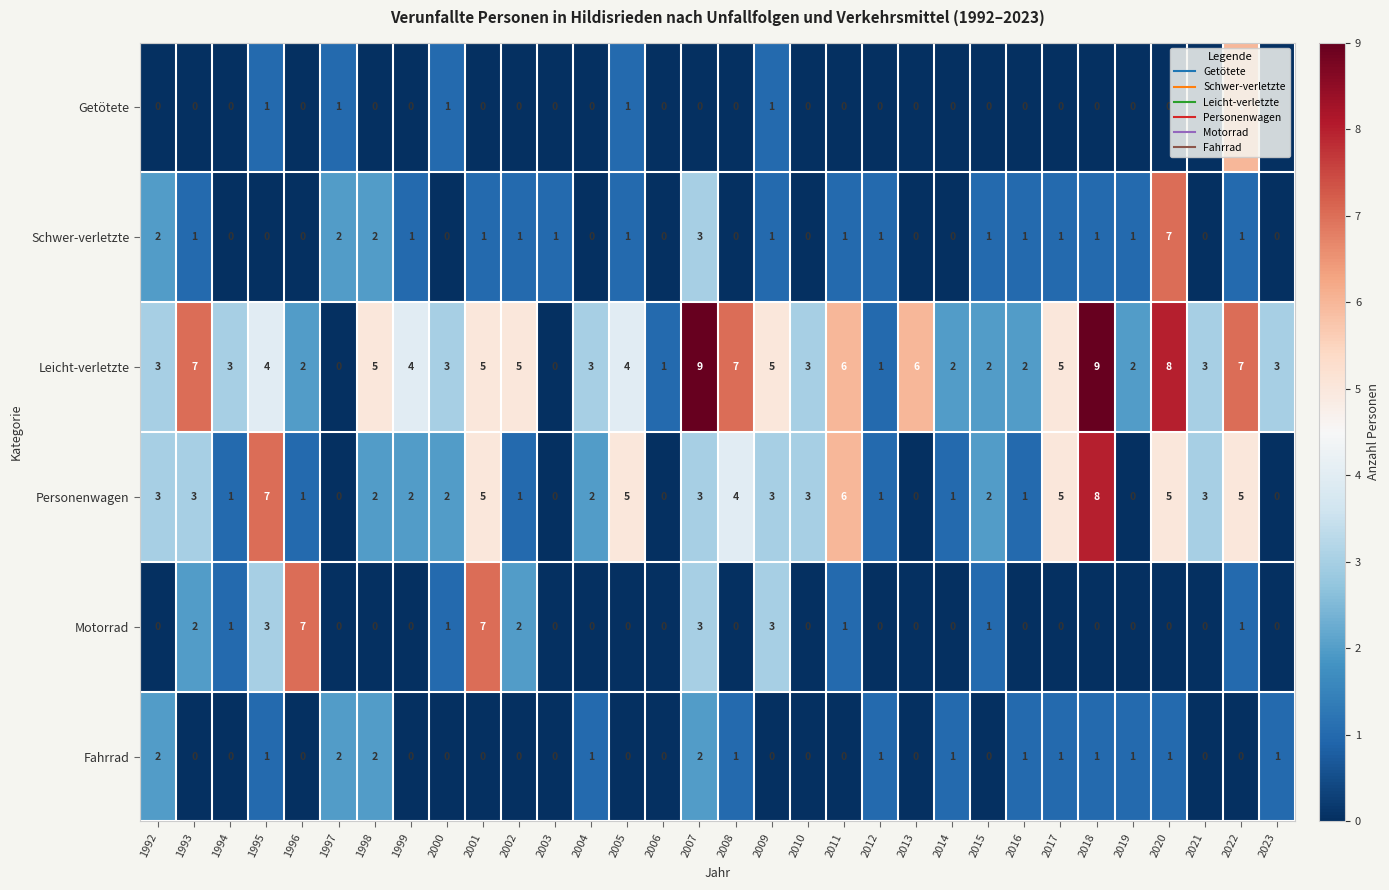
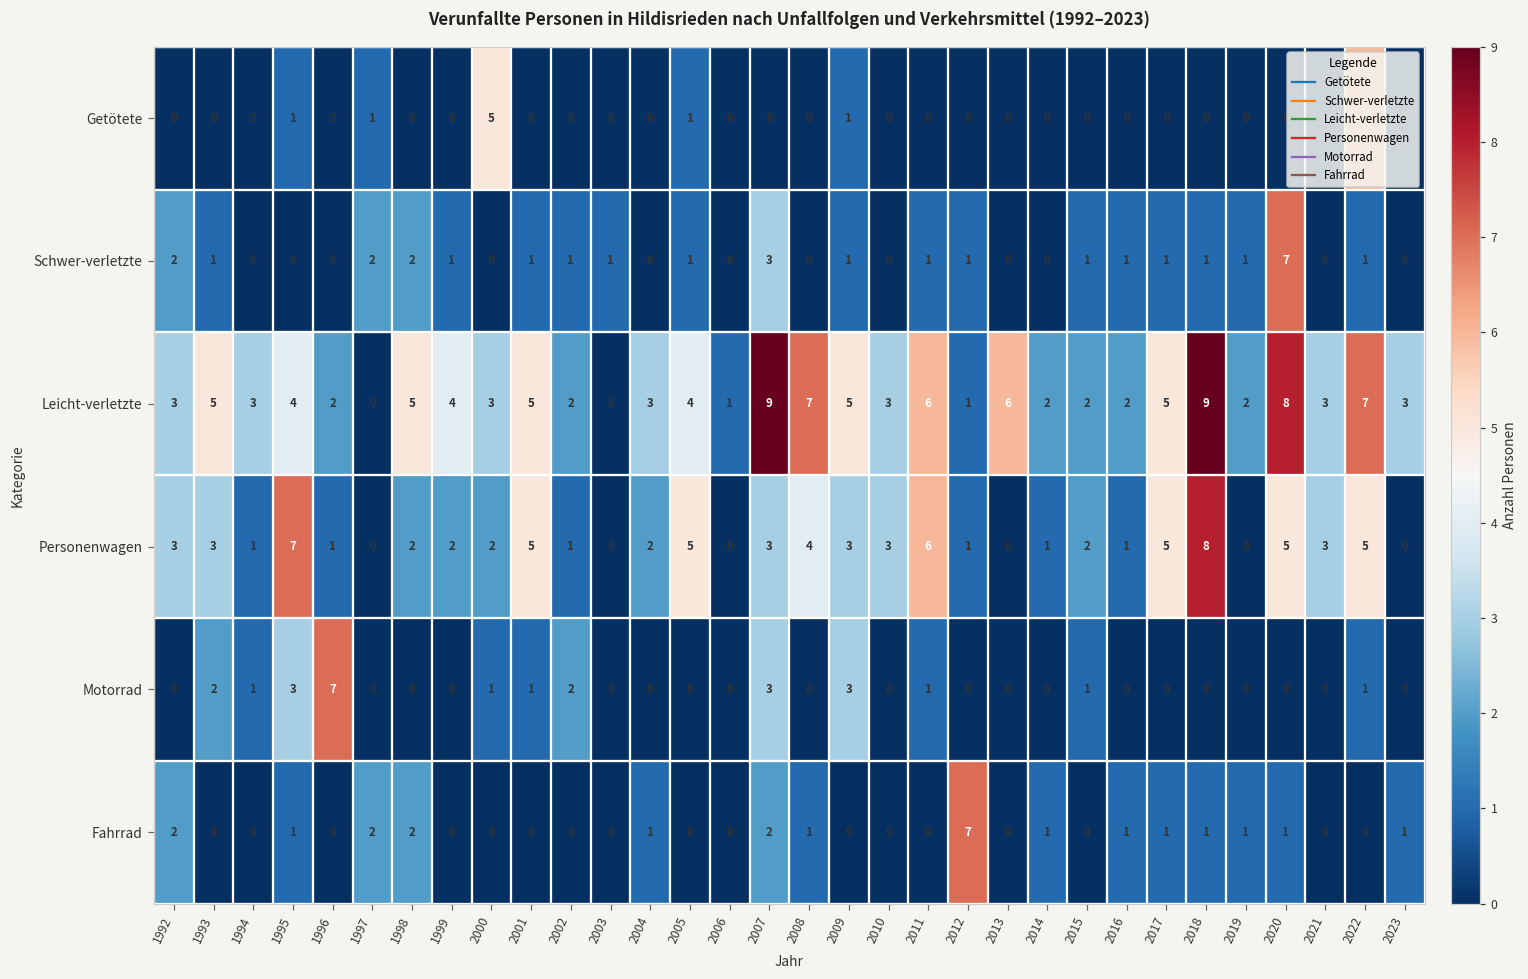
  {
    "Getötete": {
      "1995": 1,
      "1997": 1,
-     "2000": 1,
+     "2000": 5,
      "2005": 1,
      "2009": 1
    },
    "Schwer-verletzte": {
      "1992": 2,
      "1993": 1,
      "1997": 2,
      "1998": 2,
      "1999": 1,
      "2001": 1,
      "2002": 1,
      "2003": 1,
      "2005": 1,
      "2007": 3,
      "2009": 1,
      "2011": 1,
      "2012": 1,
      "2015": 1,
      "2016": 1,
      "2017": 1,
      "2018": 1,
      "2019": 1,
      "2020": 7,
      "2022": 1
    },
    "Leicht-verletzte": {
      "1992": 3,
-     "1993": 7,
+     "1993": 5,
      "1994": 3,
      "1995": 4,
      "1996": 2,
      "1998": 5,
      "1999": 4,
      "2000": 3,
      "2001": 5,
-     "2002": 5,
+     "2002": 2,
      "2004": 3,
      "2005": 4,
      "2006": 1,
      "2007": 9,
      "2008": 7,
      "2009": 5,
      "2010": 3,
      "2011": 6,
      "2012": 1,
      "2013": 6,
      "2014": 2,
      "2015": 2,
      "2016": 2,
      "2017": 5,
      "2018": 9,
      "2019": 2,
      "2020": 8,
      "2021": 3,
      "2022": 7,
      "2023": 3
    },
    "Personenwagen": {
      "1992": 3,
      "1993": 3,
      "1994": 1,
      "1995": 7,
      "1996": 1,
      "1998": 2,
      "1999": 2,
      "2000": 2,
      "2001": 5,
      "2002": 1,
      "2004": 2,
      "2005": 5,
      "2007": 3,
      "2008": 4,
      "2009": 3,
      "2010": 3,
      "2011": 6,
      "2012": 1,
      "2014": 1,
      "2015": 2,
      "2016": 1,
      "2017": 5,
      "2018": 8,
      "2020": 5,
      "2021": 3,
      "2022": 5
    },
    "Motorrad": {
      "1993": 2,
      "1994": 1,
      "1995": 3,
      "1996": 7,
      "2000": 1,
-     "2001": 7,
+     "2001": 1,
      "2002": 2,
      "2007": 3,
      "2009": 3,
      "2011": 1,
      "2015": 1,
      "2022": 1
    },
    "Fahrrad": {
      "1992": 2,
      "1995": 1,
      "1997": 2,
      "1998": 2,
      "2004": 1,
      "2007": 2,
      "2008": 1,
-     "2012": 1,
+     "2012": 7,
      "2014": 1,
      "2016": 1,
      "2017": 1,
      "2018": 1,
      "2019": 1,
      "2020": 1,
      "2023": 1
    }
  }
